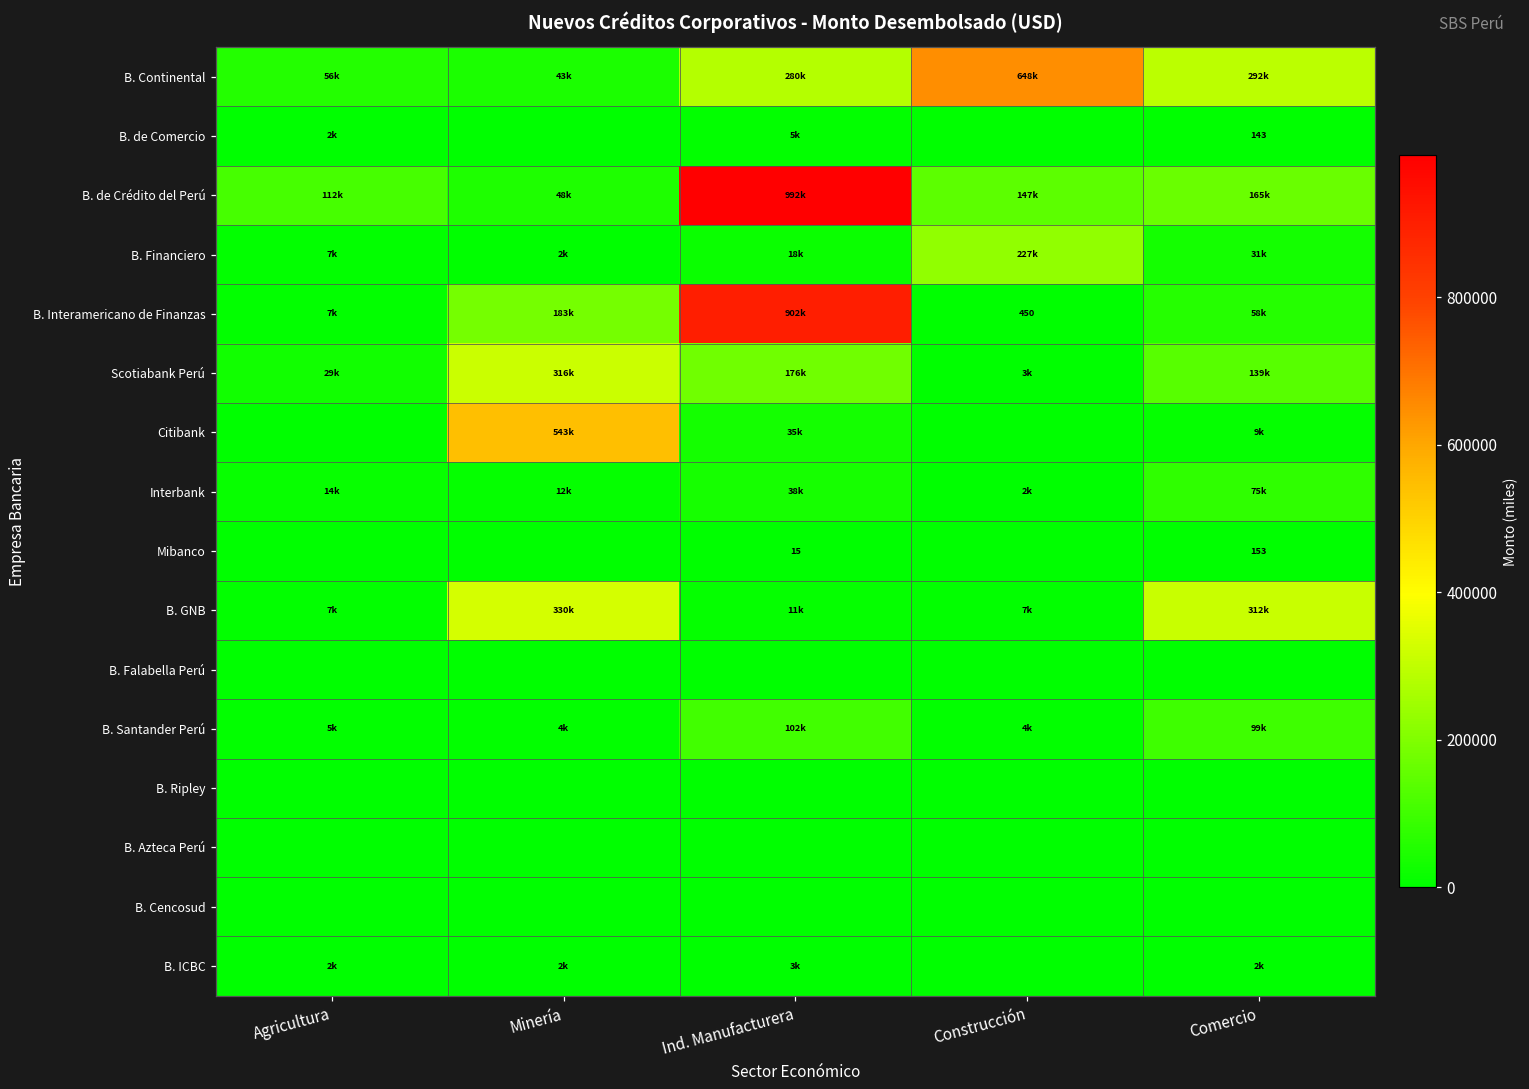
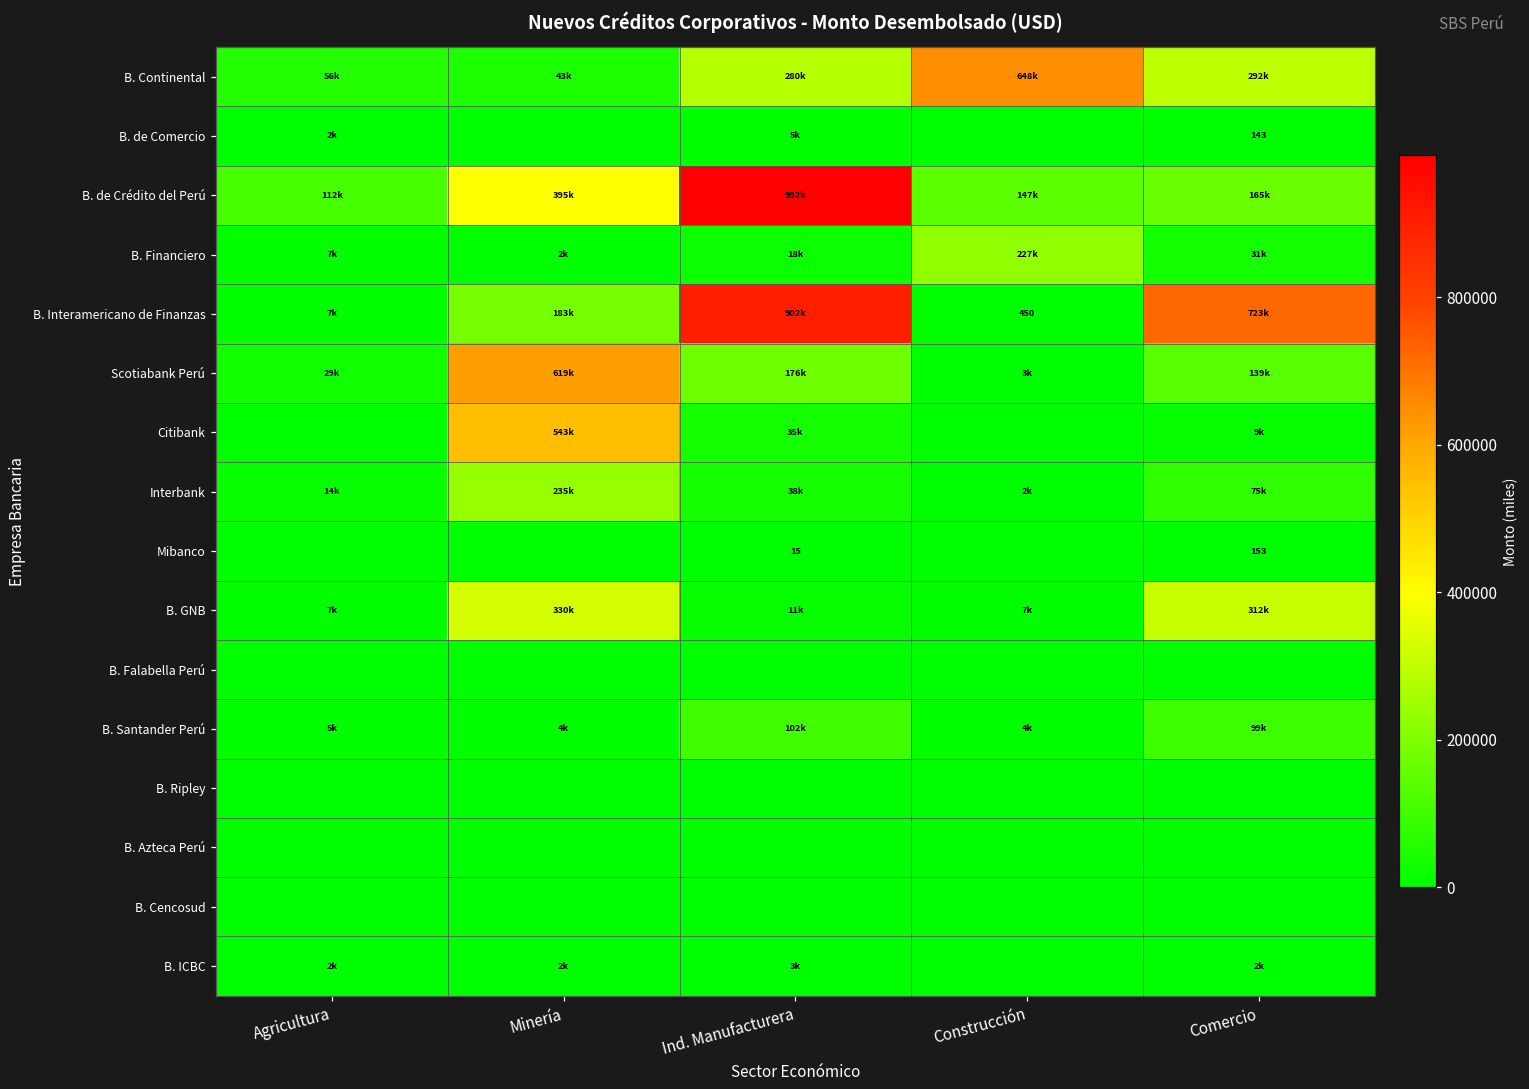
  {
    "B. Continental": {
      "Agricultura": "56k",
      "Minería": "43k",
      "Ind. Manufacturera": "280k",
      "Construcción": "648k",
      "Comercio": "292k"
    },
    "B. de Comercio": {
      "Agricultura": "2k",
      "Ind. Manufacturera": "5k",
      "Comercio": "143"
    },
    "B. de Crédito del Perú": {
      "Agricultura": "112k",
-     "Minería": "48k",
+     "Minería": "395k",
      "Ind. Manufacturera": "992k",
      "Construcción": "147k",
      "Comercio": "165k"
    },
    "B. Financiero": {
      "Agricultura": "7k",
      "Minería": "2k",
      "Ind. Manufacturera": "18k",
      "Construcción": "227k",
      "Comercio": "31k"
    },
    "B. Interamericano de Finanzas": {
      "Agricultura": "7k",
      "Minería": "183k",
      "Ind. Manufacturera": "902k",
      "Construcción": "450",
-     "Comercio": "58k"
+     "Comercio": "723k"
    },
    "Scotiabank Perú": {
      "Agricultura": "29k",
-     "Minería": "316k",
+     "Minería": "619k",
      "Ind. Manufacturera": "176k",
      "Construcción": "3k",
      "Comercio": "139k"
    },
    "Citibank": {
      "Minería": "543k",
      "Ind. Manufacturera": "35k",
      "Comercio": "9k"
    },
    "Interbank": {
      "Agricultura": "14k",
-     "Minería": "12k",
+     "Minería": "235k",
      "Ind. Manufacturera": "38k",
      "Construcción": "2k",
      "Comercio": "75k"
    },
    "Mibanco": {
      "Ind. Manufacturera": "15",
      "Comercio": "153"
    },
    "B. GNB": {
      "Agricultura": "7k",
      "Minería": "330k",
      "Ind. Manufacturera": "11k",
      "Construcción": "7k",
      "Comercio": "312k"
    },
    "B. Santander Perú": {
      "Agricultura": "5k",
      "Minería": "4k",
      "Ind. Manufacturera": "102k",
      "Construcción": "4k",
      "Comercio": "99k"
    },
    "B. ICBC": {
      "Agricultura": "2k",
      "Minería": "2k",
      "Ind. Manufacturera": "3k",
      "Comercio": "2k"
    }
  }
